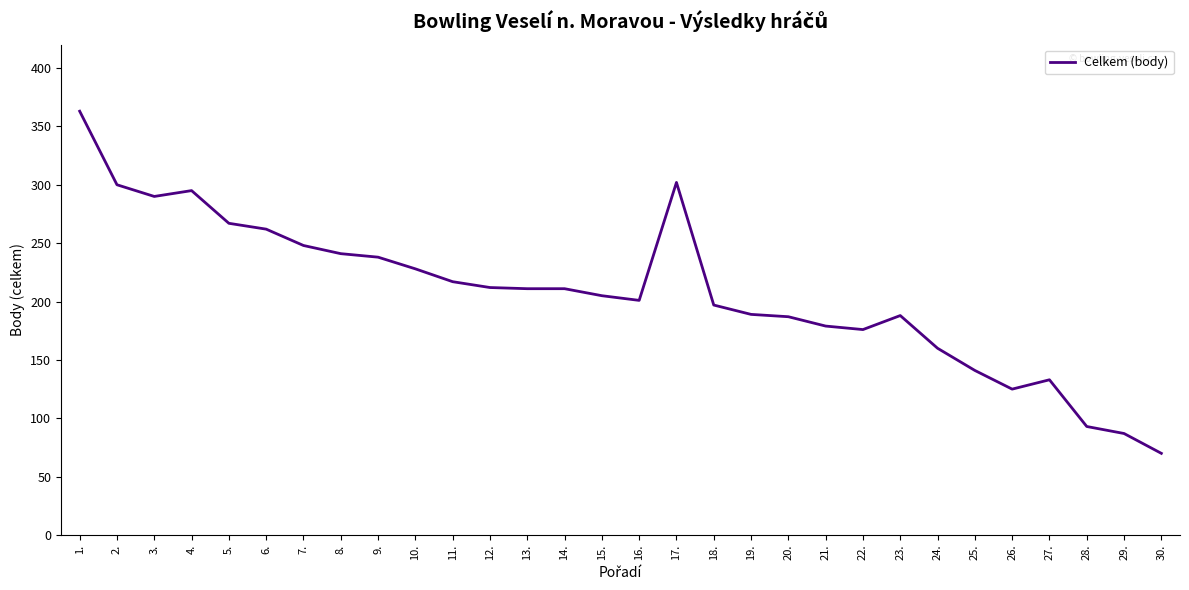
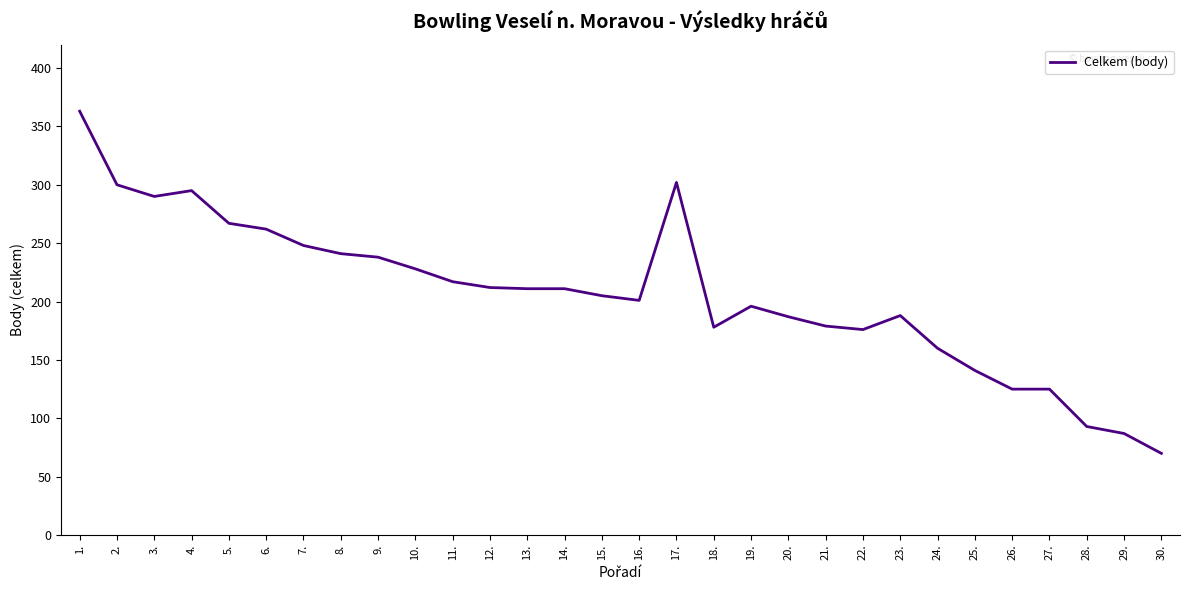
  {
    "1.": 363,
    "2.": 300,
    "3.": 290,
    "4.": 295,
    "5.": 267,
    "6.": 262,
    "7.": 248,
    "8.": 241,
    "9.": 238,
    "10.": 228,
    "11.": 217,
    "12.": 212,
    "13.": 211,
    "14.": 211,
    "15.": 205,
    "16.": 201,
    "17.": 302,
-   "18.": 197,
-   "19.": 189,
+   "18.": 178,
+   "19.": 196,
    "20.": 187,
    "21.": 179,
    "22.": 176,
    "23.": 188,
    "24.": 160,
    "25.": 141,
    "26.": 125,
-   "27.": 133,
+   "27.": 125,
    "28.": 93,
    "29.": 87,
    "30.": 70
  }
